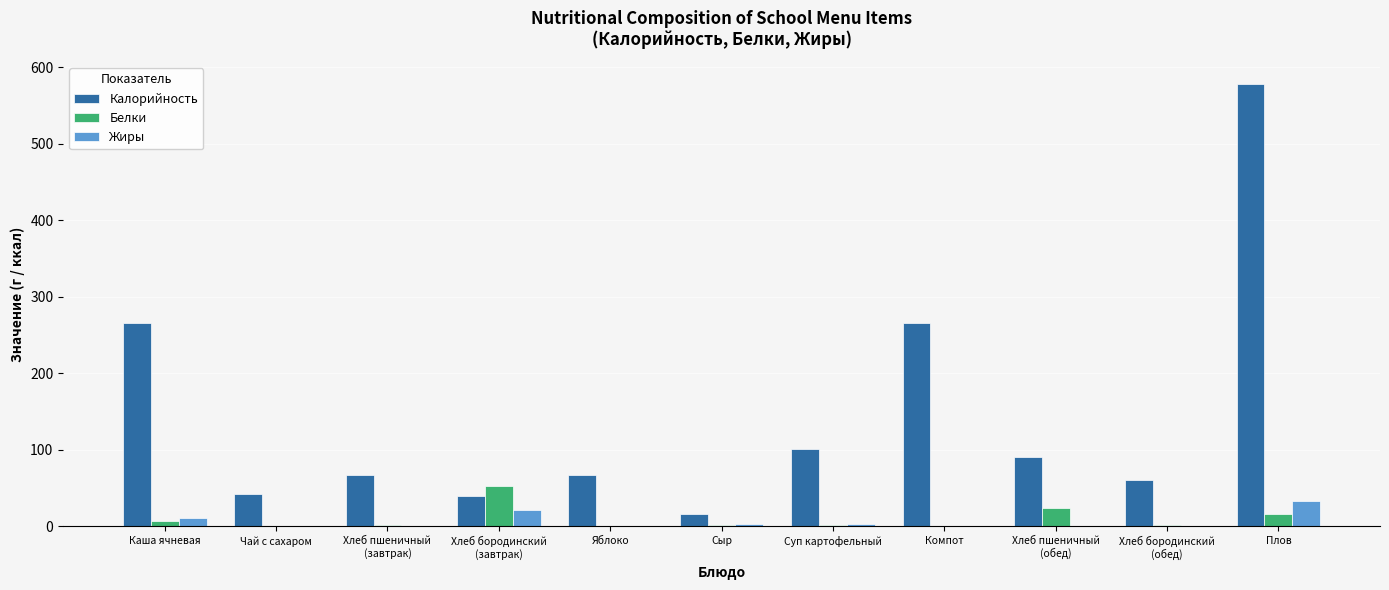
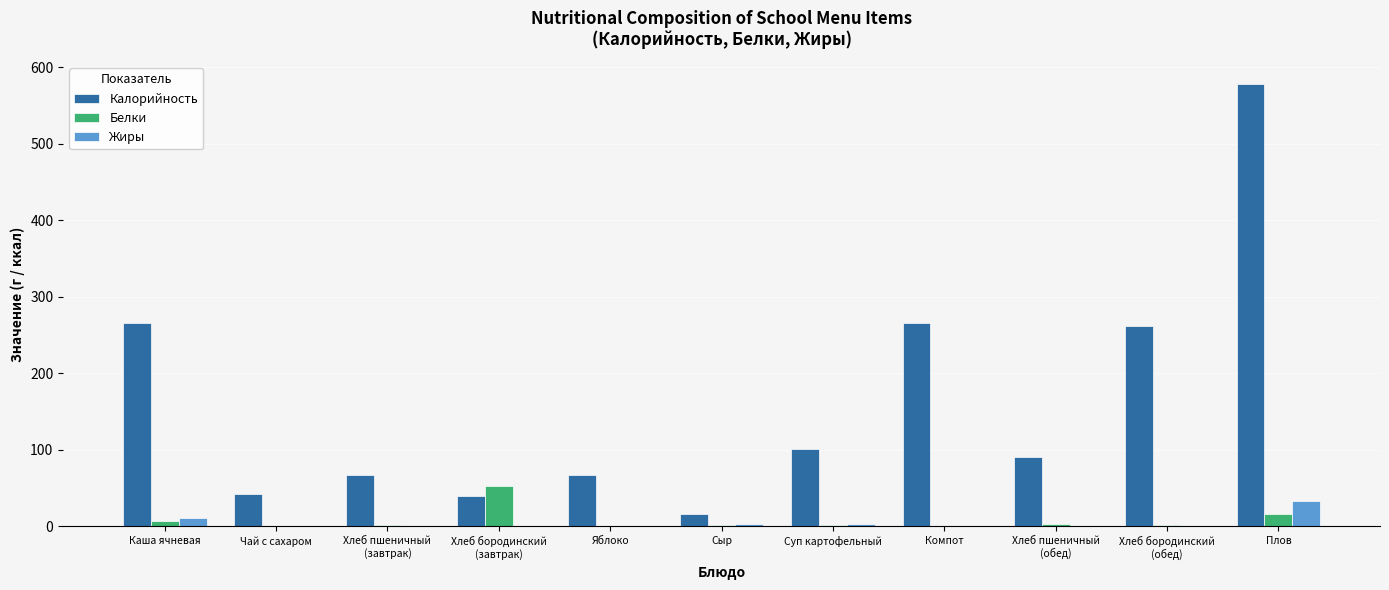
  {
    "Калорийность": {
      "Каша ячневая": 270,
      "Чай с сахаром": 40,
      "Хлеб пшеничный (завтрак)": 70,
      "Хлеб бородинский (завтрак)": 40,
      "Яблоко": 70,
      "Сыр": 20,
      "Суп картофельный": 100,
      "Компот": 270,
      "Хлеб пшеничный (обед)": 90,
-     "Хлеб бородинский (обед)": 60,
+     "Хлеб бородинский (обед)": 260,
      "Плов": 580
    },
    "Белки": {
      "Каша ячневая": 10,
      "Хлеб бородинский (завтрак)": 50,
-     "Хлеб пшеничный (обед)": 20,
+     "Хлеб пшеничный (обед)": 0,
      "Плов": 20
    },
    "Жиры": {
      "Каша ячневая": 10,
-     "Хлеб бородинский (завтрак)": 20,
+     "Хлеб бородинский (завтрак)": 0,
      "Компот": 0,
      "Плов": 30
    }
  }
